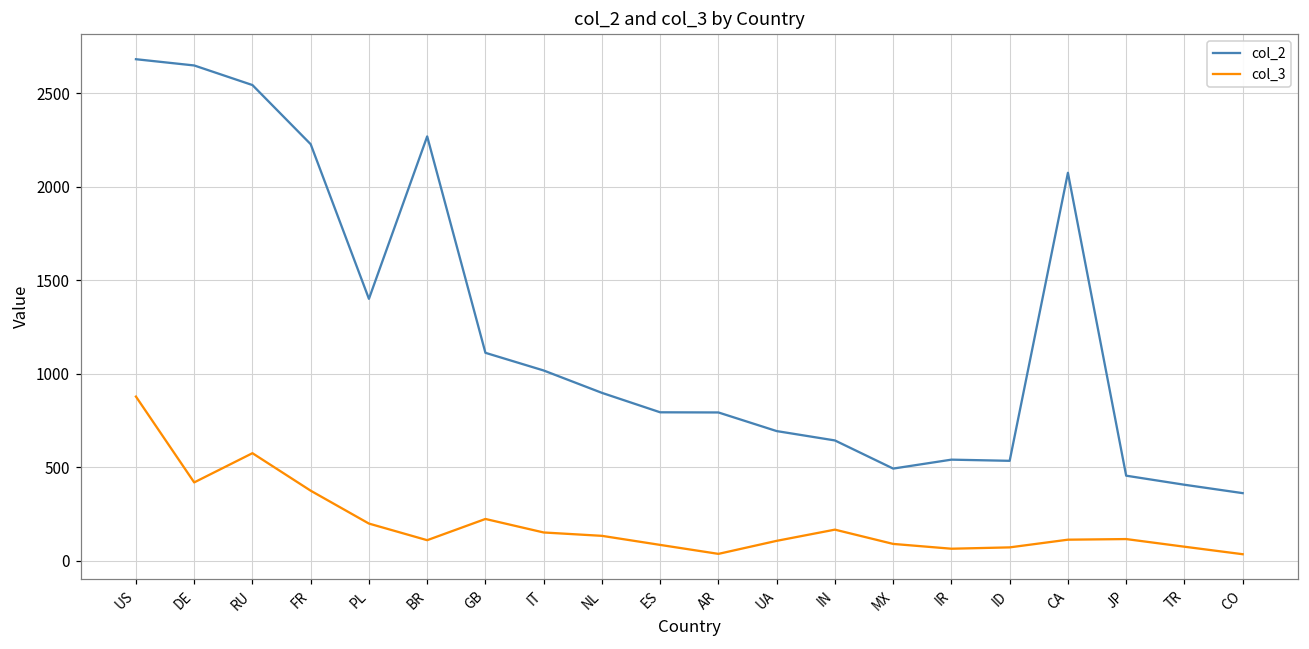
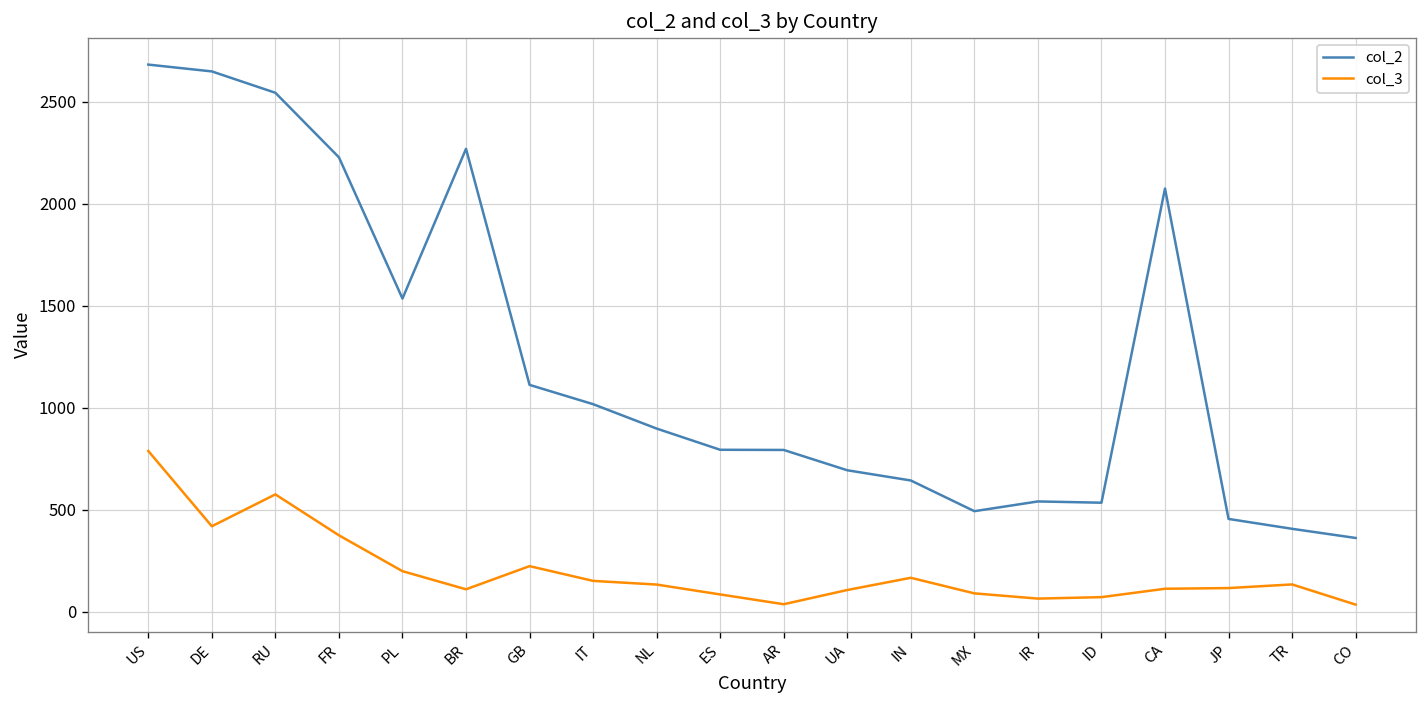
  {
    "col_2": {
      "US": 2680,
      "DE": 2650,
      "RU": 2540,
      "FR": 2230,
-     "PL": 1400,
+     "PL": 1540,
      "BR": 2270,
      "GB": 1110,
      "IT": 1020,
      "NL": 900,
      "ES": 790,
      "AR": 790,
      "UA": 690,
      "IN": 640,
      "MX": 490,
      "IR": 540,
      "ID": 530,
      "CA": 2080,
      "JP": 450,
      "TR": 410,
      "CO": 360
    },
    "col_3": {
-     "US": 880,
+     "US": 790,
      "DE": 420,
      "RU": 570,
      "FR": 370,
      "PL": 200,
      "BR": 110,
      "GB": 220,
      "IT": 150,
      "NL": 130,
      "ES": 80,
      "AR": 40,
      "UA": 110,
      "IN": 170,
      "MX": 90,
      "IR": 60,
      "ID": 70,
      "CA": 110,
      "JP": 120,
-     "TR": 70,
+     "TR": 130,
      "CO": 30
    }
  }
